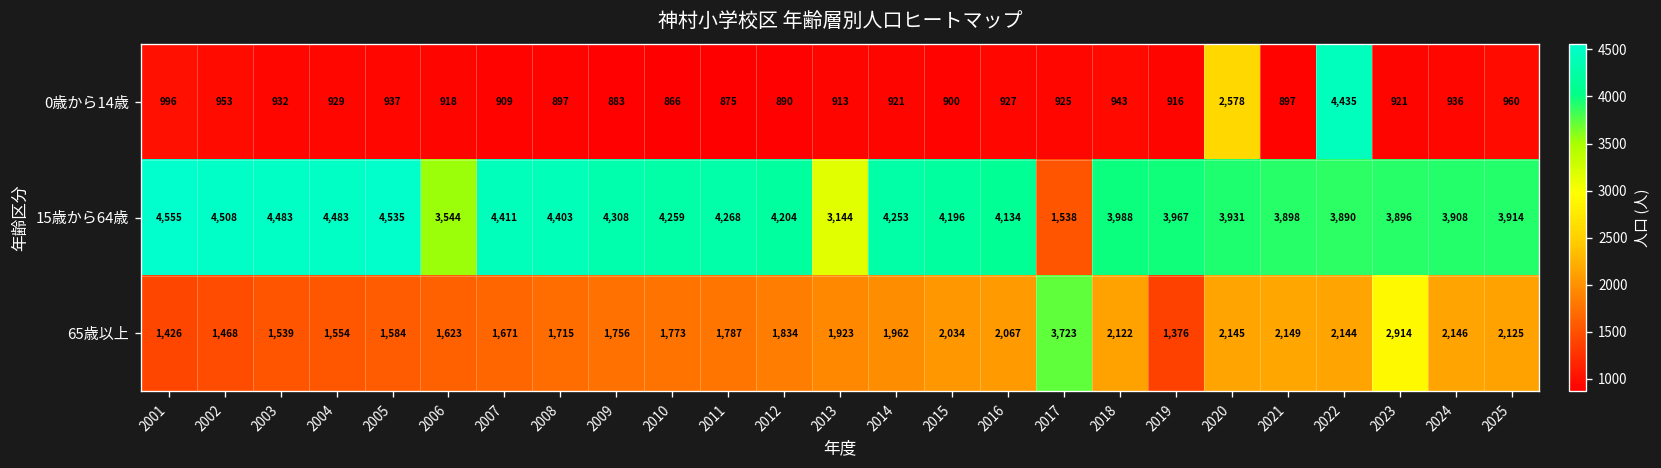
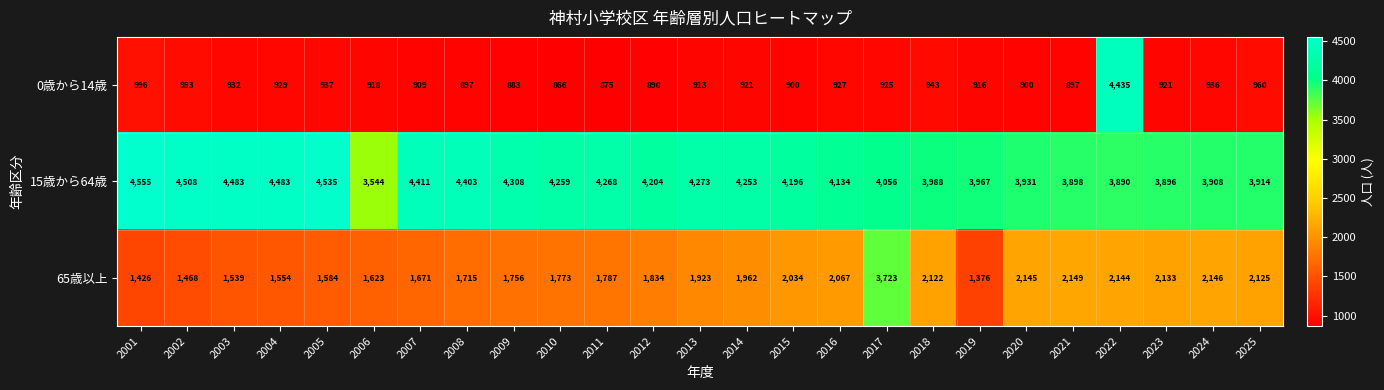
  {
    "0歳から14歳": {
      "2001": "996",
      "2002": "953",
      "2003": "932",
      "2004": "929",
      "2005": "937",
      "2006": "918",
      "2007": "909",
      "2008": "897",
      "2009": "883",
      "2010": "866",
      "2011": "875",
      "2012": "890",
      "2013": "913",
      "2014": "921",
      "2015": "900",
      "2016": "927",
      "2017": "925",
      "2018": "943",
      "2019": "916",
-     "2020": "2,578",
+     "2020": "900",
      "2021": "897",
      "2022": "4,435",
      "2023": "921",
      "2024": "936",
      "2025": "960"
    },
    "15歳から64歳": {
      "2001": "4,555",
      "2002": "4,508",
      "2003": "4,483",
      "2004": "4,483",
      "2005": "4,535",
      "2006": "3,544",
      "2007": "4,411",
      "2008": "4,403",
      "2009": "4,308",
      "2010": "4,259",
      "2011": "4,268",
      "2012": "4,204",
-     "2013": "3,144",
+     "2013": "4,273",
      "2014": "4,253",
      "2015": "4,196",
      "2016": "4,134",
-     "2017": "1,538",
+     "2017": "4,056",
      "2018": "3,988",
      "2019": "3,967",
      "2020": "3,931",
      "2021": "3,898",
      "2022": "3,890",
      "2023": "3,896",
      "2024": "3,908",
      "2025": "3,914"
    },
    "65歳以上": {
      "2001": "1,426",
      "2002": "1,468",
      "2003": "1,539",
      "2004": "1,554",
      "2005": "1,584",
      "2006": "1,623",
      "2007": "1,671",
      "2008": "1,715",
      "2009": "1,756",
      "2010": "1,773",
      "2011": "1,787",
      "2012": "1,834",
      "2013": "1,923",
      "2014": "1,962",
      "2015": "2,034",
      "2016": "2,067",
      "2017": "3,723",
      "2018": "2,122",
      "2019": "1,376",
      "2020": "2,145",
      "2021": "2,149",
      "2022": "2,144",
-     "2023": "2,914",
+     "2023": "2,133",
      "2024": "2,146",
      "2025": "2,125"
    }
  }
